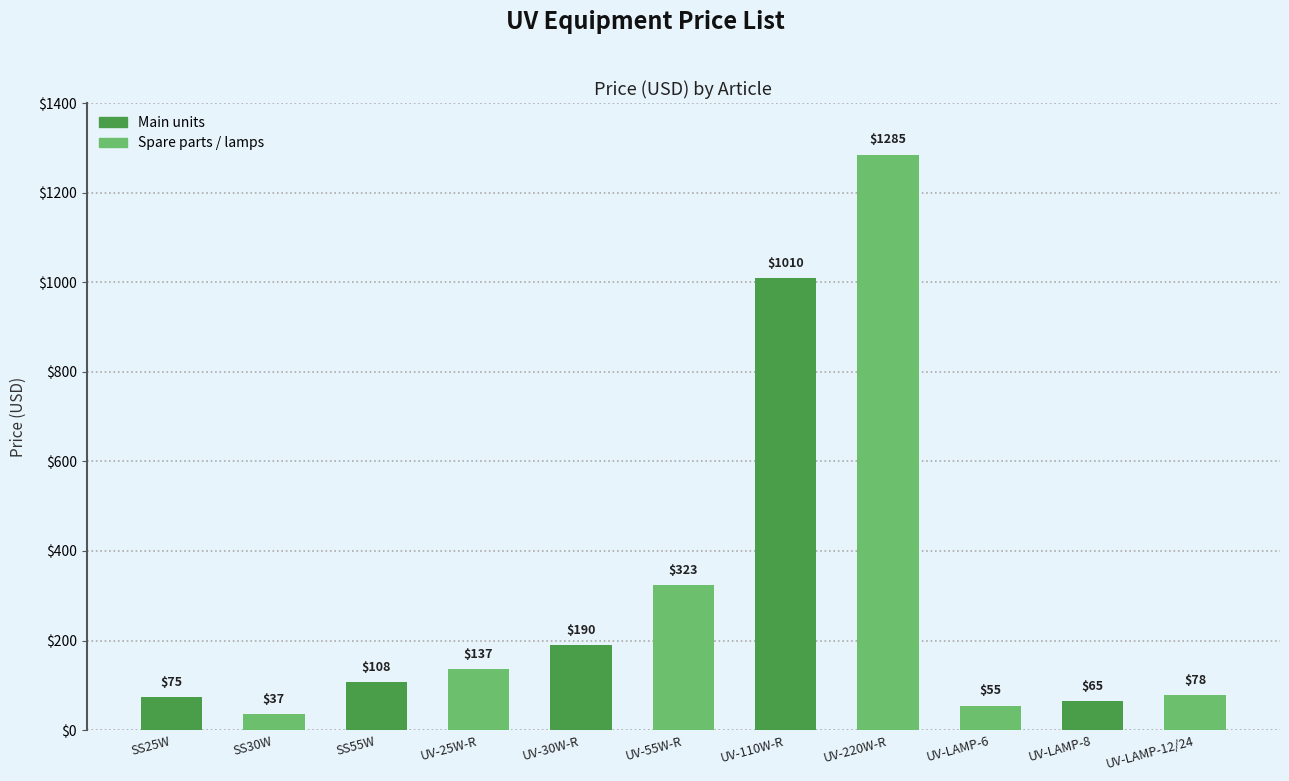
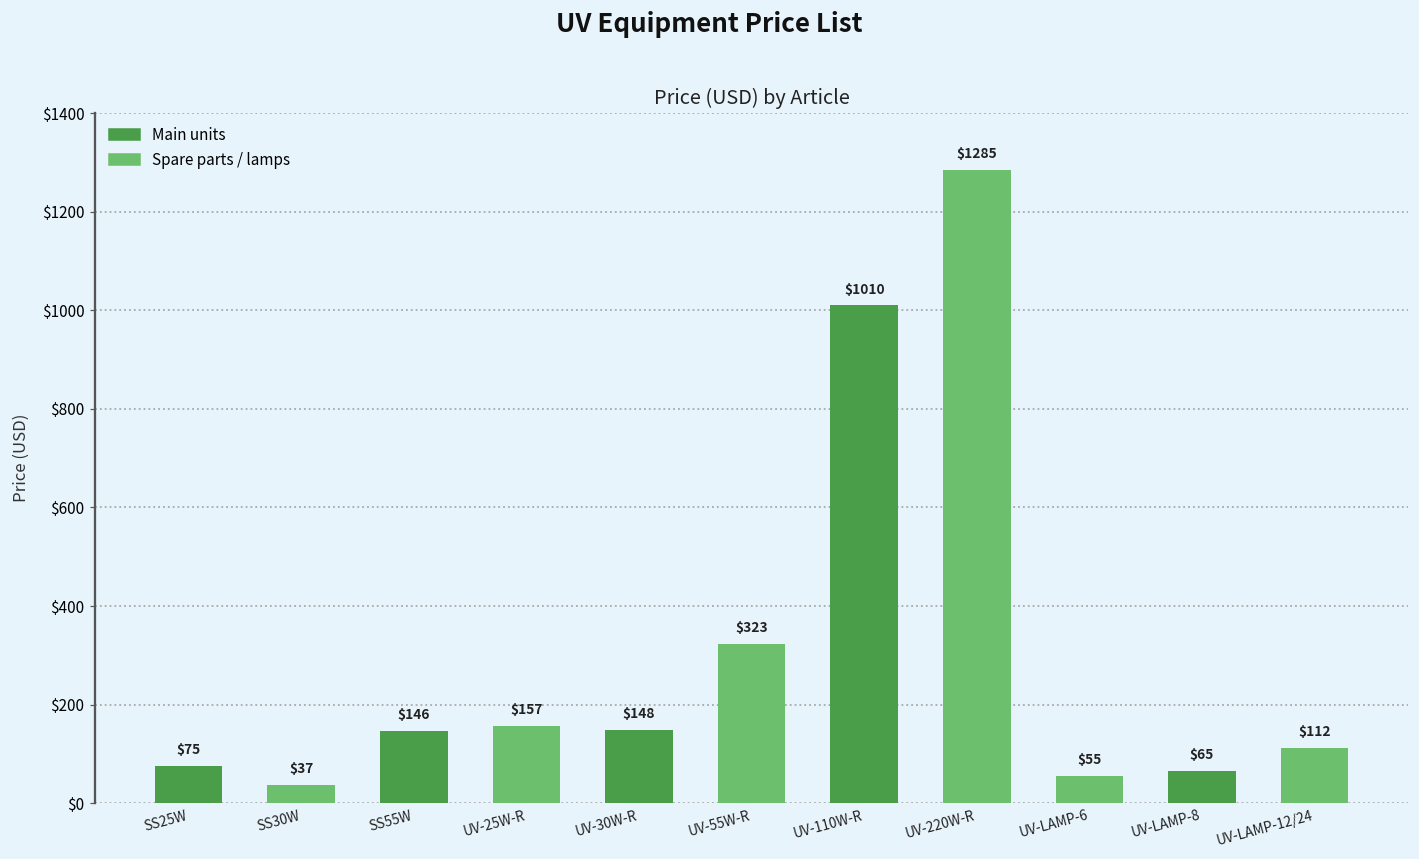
  {
    "SS25W": "$75",
    "SS30W": "$37",
-   "SS55W": "$108",
-   "UV-25W-R": "$137",
-   "UV-30W-R": "$190",
+   "SS55W": "$146",
+   "UV-25W-R": "$157",
+   "UV-30W-R": "$148",
    "UV-55W-R": "$323",
    "UV-110W-R": "$1010",
    "UV-220W-R": "$1285",
    "UV-LAMP-6": "$55",
    "UV-LAMP-8": "$65",
-   "UV-LAMP-12/24": "$78"
+   "UV-LAMP-12/24": "$112"
  }
